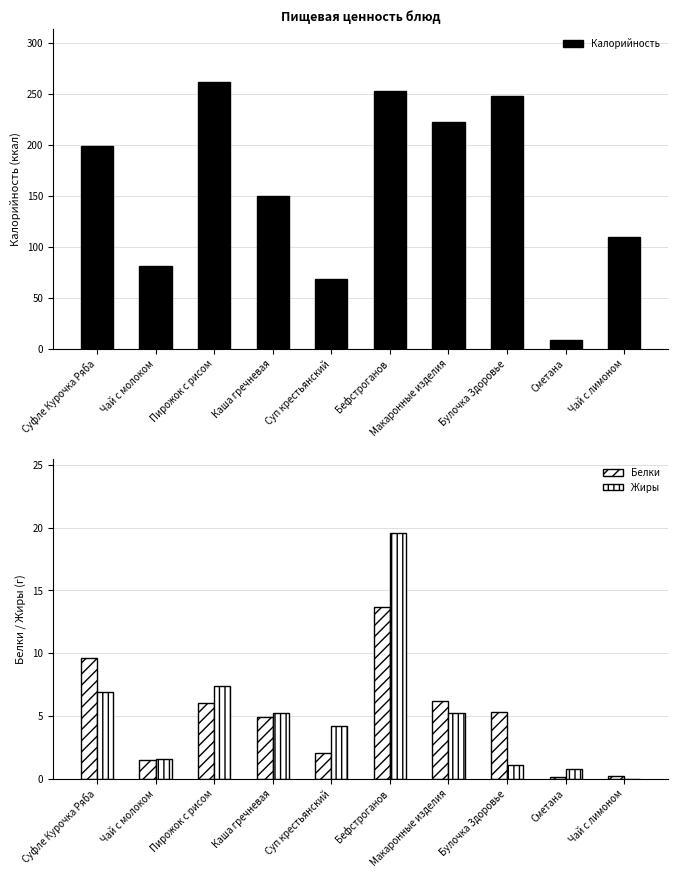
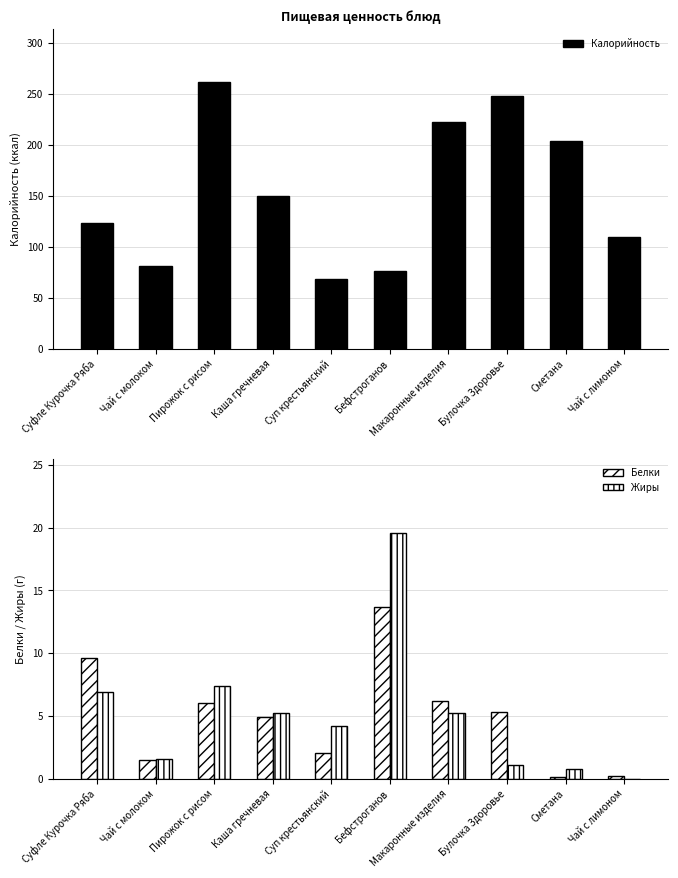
  {
    "Пищевая ценность блюд": {
-     "Суфле Курочка Ряба": 199,
+     "Суфле Курочка Ряба": 124,
      "Чай с молоком": 81,
      "Пирожок с рисом": 262,
      "Каша гречневая": 150,
      "Суп крестьянский": 69,
-     "Бефстроганов": 253,
+     "Бефстроганов": 76,
      "Макаронные изделия": 223,
      "Булочка Здоровье": 248,
-     "Сметана": 8,
+     "Сметана": 204,
      "Чай с лимоном": 110
    }
  }
